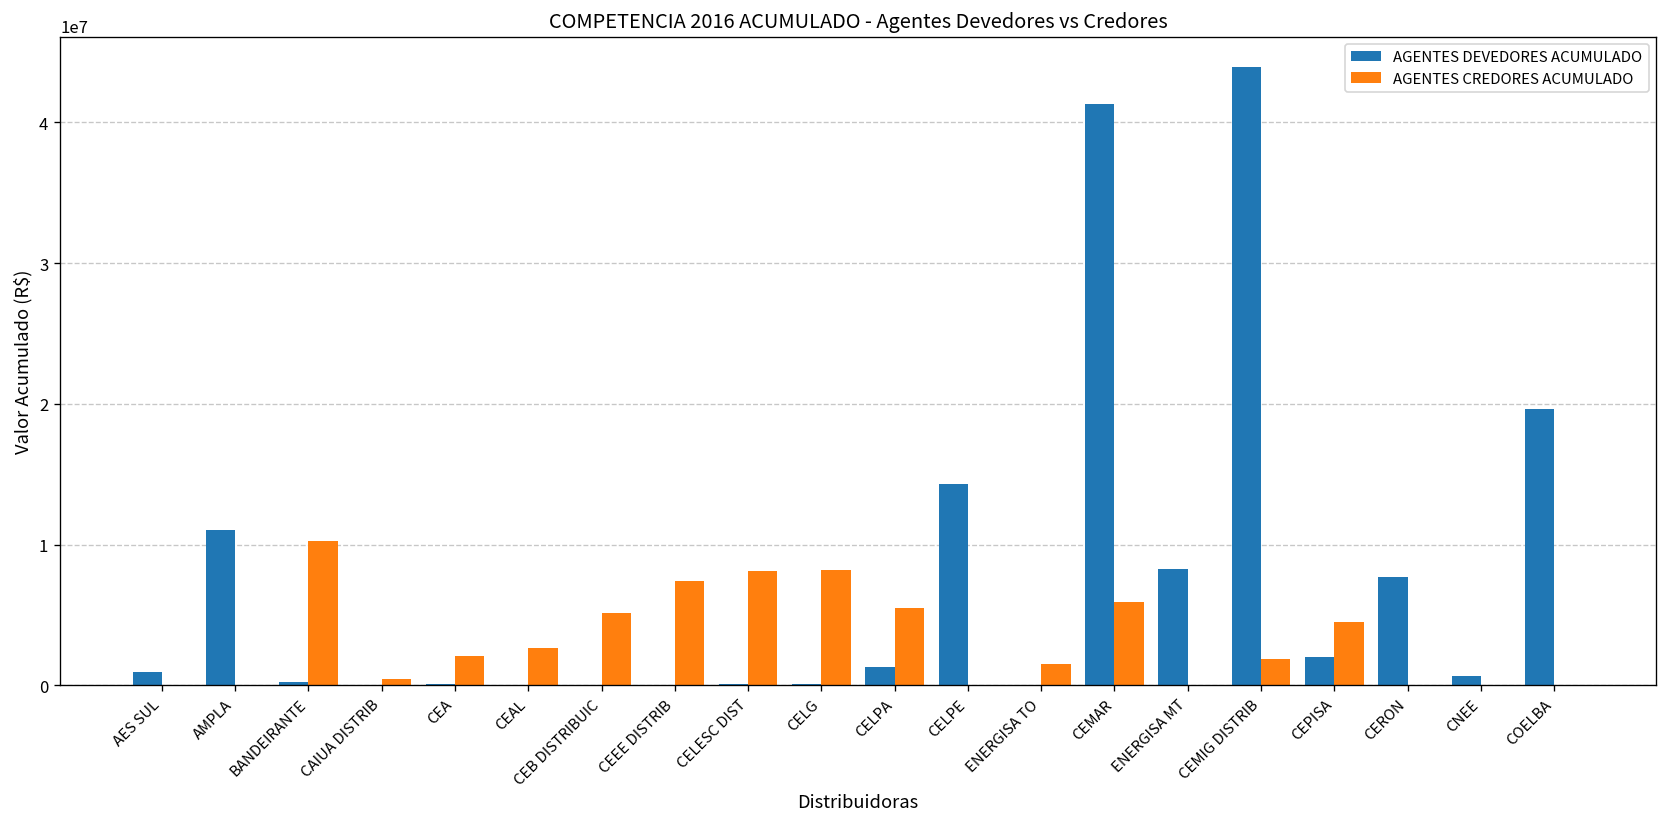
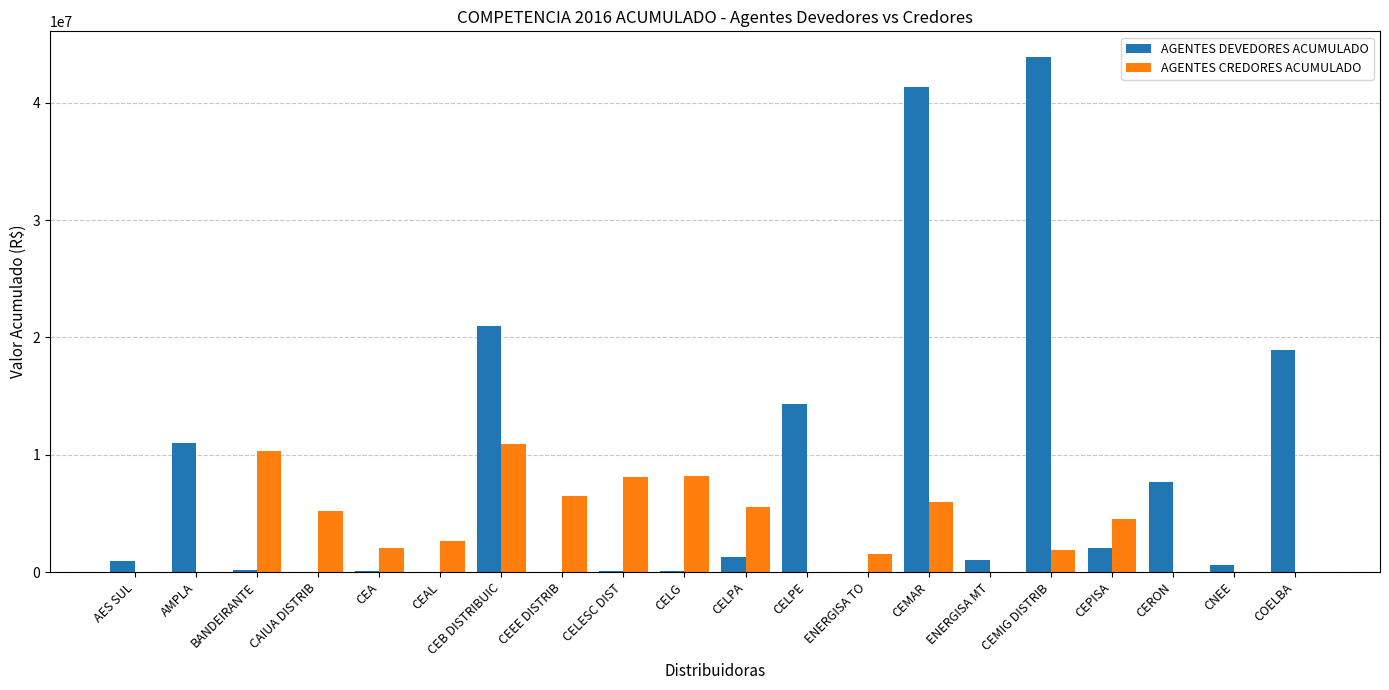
  {
    "AGENTES DEVEDORES ACUMULADO": {
      "AES SUL": 900000,
      "AMPLA": 11000000,
      "BANDEIRANTE": 200000,
-     "CEB DISTRIBUIC": 0,
+     "CEB DISTRIBUIC": 21000000,
      "CELPA": 1300000,
      "CELPE": 14300000,
      "CEMAR": 41300000,
-     "ENERGISA MT": 8300000,
+     "ENERGISA MT": 1000000,
      "CEMIG DISTRIB": 43900000,
      "CEPISA": 2000000,
      "CERON": 7700000,
      "CNEE": 600000,
-     "COELBA": 19700000
+     "COELBA": 18900000
    },
    "AGENTES CREDORES ACUMULADO": {
      "BANDEIRANTE": 10300000,
-     "CAIUA DISTRIB": 400000,
+     "CAIUA DISTRIB": 5200000,
      "CEA": 2100000,
      "CEAL": 2700000,
-     "CEB DISTRIBUIC": 5200000,
-     "CEEE DISTRIB": 7400000,
+     "CEB DISTRIBUIC": 10900000,
+     "CEEE DISTRIB": 6500000,
      "CELESC DIST": 8100000,
      "CELG": 8200000,
      "CELPA": 5500000,
      "ENERGISA TO": 1500000,
      "CEMAR": 5900000,
      "CEMIG DISTRIB": 1900000,
      "CEPISA": 4500000
    }
  }
